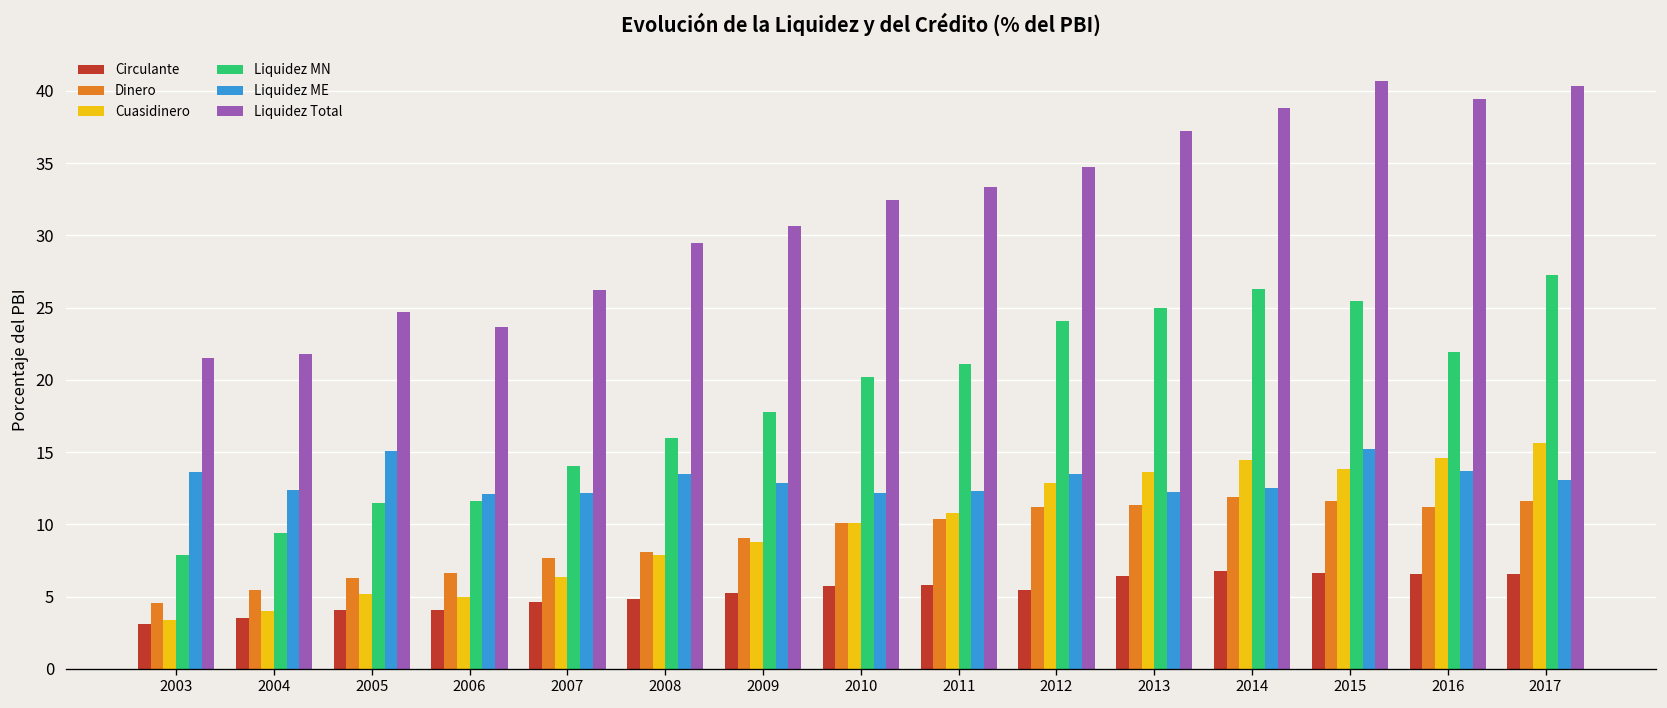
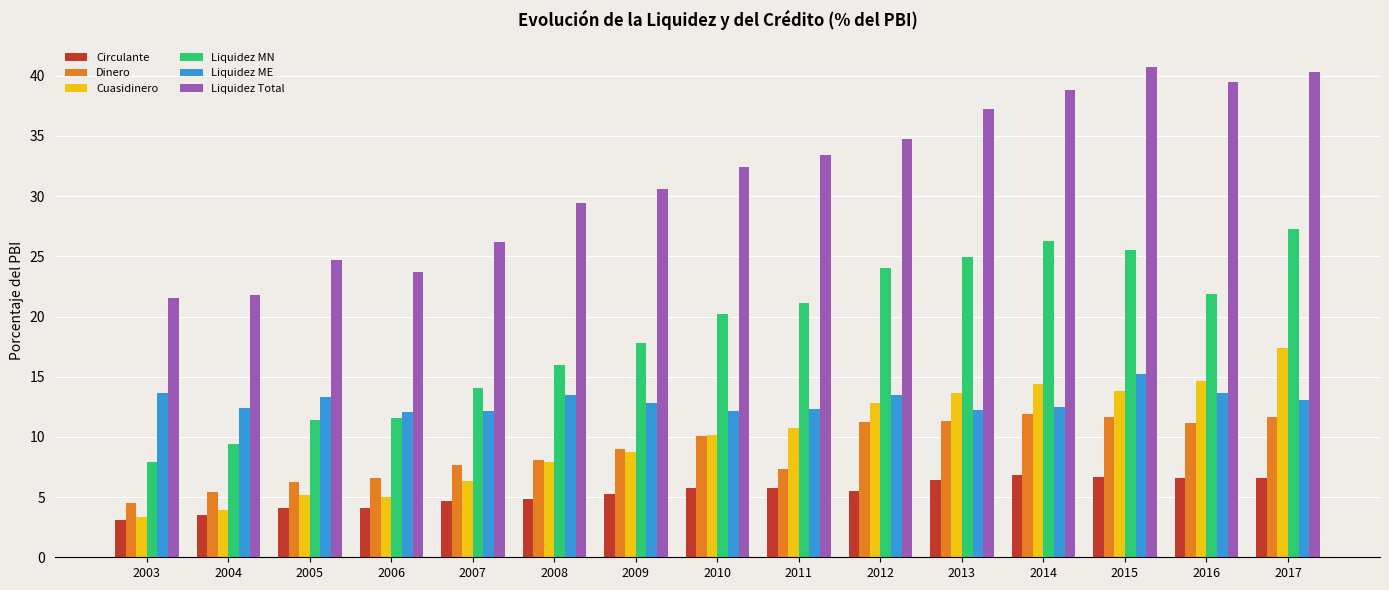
  {
    "Circulante": {
      "2003": 3.1,
      "2004": 3.5,
      "2005": 4.1,
      "2006": 4.1,
      "2007": 4.6,
      "2008": 4.9,
      "2009": 5.2,
      "2010": 5.7,
      "2011": 5.8,
      "2012": 5.5,
      "2013": 6.4,
      "2014": 6.8,
      "2015": 6.6,
      "2016": 6.6,
      "2017": 6.6
    },
    "Dinero": {
      "2003": 4.5,
      "2004": 5.5,
      "2005": 6.3,
      "2006": 6.6,
      "2007": 7.7,
      "2008": 8.1,
      "2009": 9.0,
      "2010": 10.1,
-     "2011": 10.3,
+     "2011": 7.3,
      "2012": 11.2,
      "2013": 11.4,
      "2014": 11.9,
      "2015": 11.6,
      "2016": 11.2,
      "2017": 11.6
    },
    "Cuasidinero": {
      "2003": 3.3,
      "2004": 4.0,
      "2005": 5.2,
      "2006": 5.0,
      "2007": 6.4,
      "2008": 7.9,
      "2009": 8.8,
      "2010": 10.1,
      "2011": 10.8,
      "2012": 12.8,
      "2013": 13.6,
      "2014": 14.4,
      "2015": 13.8,
      "2016": 14.6,
-     "2017": 15.6
+     "2017": 17.4
    },
    "Liquidez MN": {
      "2003": 7.9,
      "2004": 9.4,
      "2005": 11.4,
      "2006": 11.6,
      "2007": 14.0,
      "2008": 16.0,
      "2009": 17.8,
      "2010": 20.2,
      "2011": 21.1,
      "2012": 24.1,
      "2013": 25.0,
      "2014": 26.3,
      "2015": 25.5,
      "2016": 21.9,
      "2017": 27.3
    },
    "Liquidez ME": {
      "2003": 13.6,
      "2004": 12.4,
-     "2005": 15.1,
+     "2005": 13.3,
      "2006": 12.1,
      "2007": 12.2,
      "2008": 13.5,
      "2009": 12.8,
      "2010": 12.2,
      "2011": 12.3,
      "2012": 13.5,
      "2013": 12.3,
      "2014": 12.5,
      "2015": 15.2,
      "2016": 13.7,
      "2017": 13.1
    },
    "Liquidez Total": {
      "2003": 21.5,
      "2004": 21.8,
      "2005": 24.7,
      "2006": 23.7,
      "2007": 26.2,
      "2008": 29.5,
      "2009": 30.6,
      "2010": 32.4,
      "2011": 33.4,
      "2012": 34.7,
      "2013": 37.2,
      "2014": 38.8,
      "2015": 40.7,
      "2016": 39.5,
      "2017": 40.4
    }
  }
